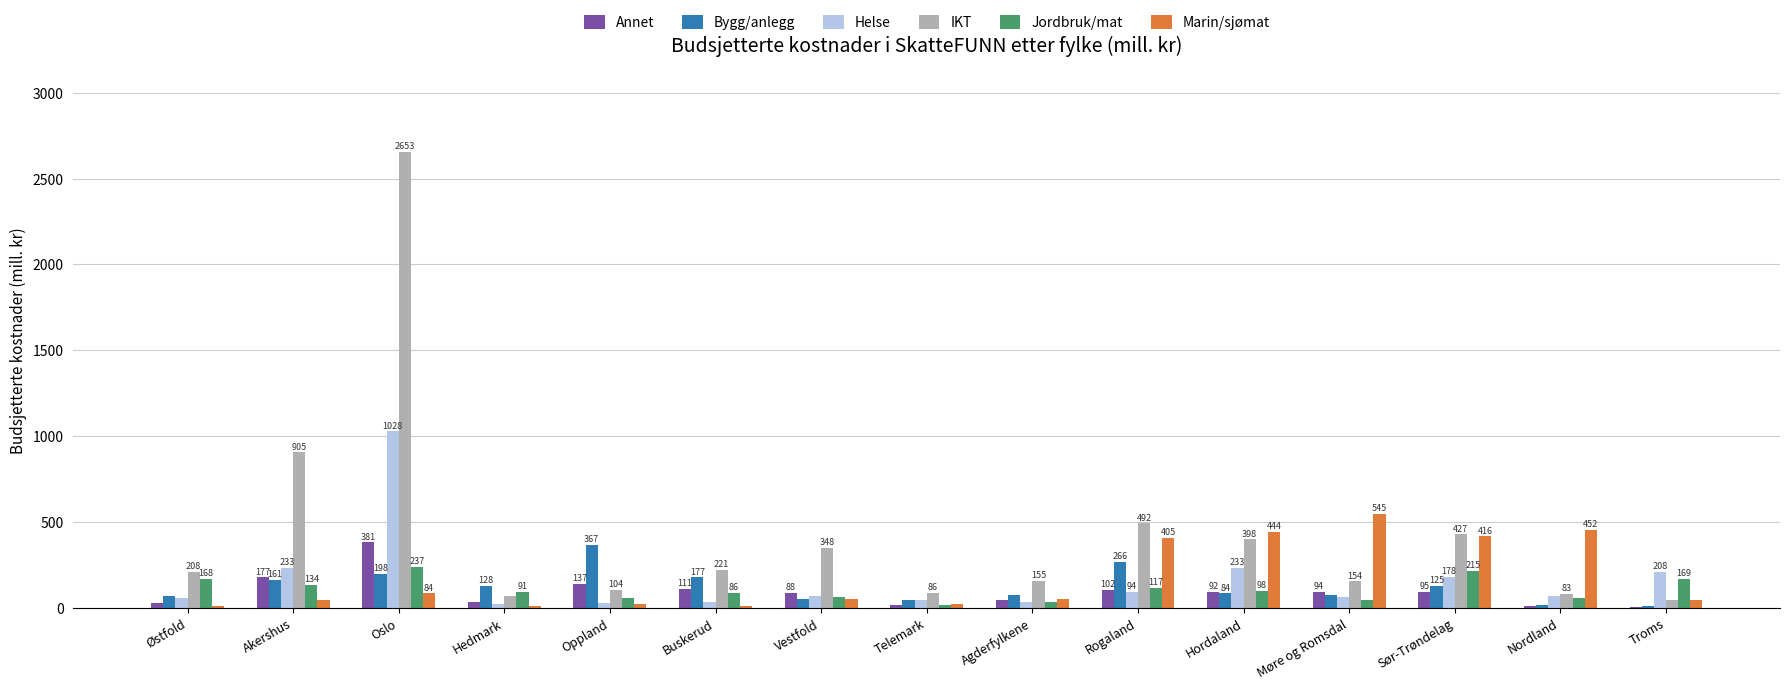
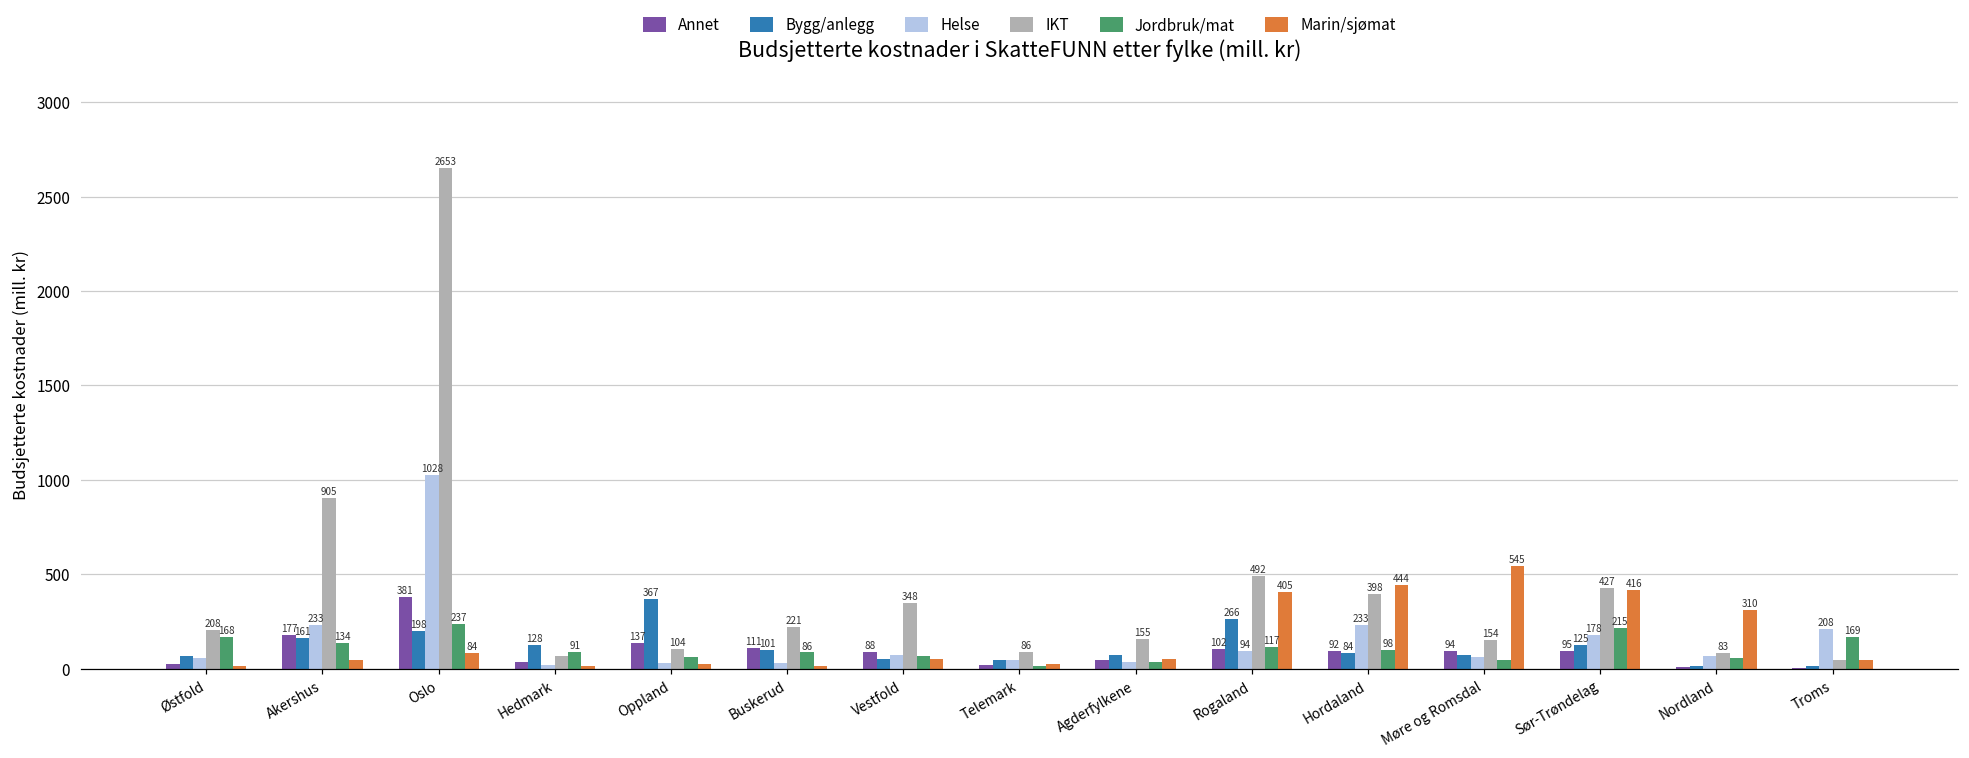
  {
    "Annet": {
      "Akershus": 177,
      "Oslo": 381,
      "Oppland": 137,
      "Vestfold": 88,
      "Rogaland": 102,
      "Hordaland": 92,
      "Møre og Romsdal": 94,
      "Sør-Trøndelag": 95
    },
    "Bygg/anlegg": {
      "Akershus": 161,
      "Oslo": 198,
      "Hedmark": 128,
      "Oppland": 367,
-     "Buskerud": 177,
+     "Buskerud": 101,
      "Rogaland": 266,
      "Hordaland": 84,
      "Sør-Trøndelag": 125
    },
    "Helse": {
      "Akershus": 233,
      "Oslo": 1028,
      "Rogaland": 94,
      "Hordaland": 233,
      "Sør-Trøndelag": 178,
      "Troms": 208
    },
    "IKT": {
      "Østfold": 208,
      "Akershus": 905,
      "Oslo": 2653,
      "Oppland": 104,
      "Buskerud": 221,
      "Vestfold": 348,
      "Telemark": 86,
      "Agderfylkene": 155,
      "Rogaland": 492,
      "Hordaland": 398,
      "Møre og Romsdal": 154,
      "Sør-Trøndelag": 427,
      "Nordland": 83
    },
    "Jordbruk/mat": {
      "Østfold": 168,
      "Akershus": 134,
      "Oslo": 237,
      "Hedmark": 91,
      "Buskerud": 86,
      "Rogaland": 117,
      "Hordaland": 98,
      "Sør-Trøndelag": 215,
      "Troms": 169
    },
    "Marin/sjømat": {
      "Oslo": 84,
      "Rogaland": 405,
      "Hordaland": 444,
      "Møre og Romsdal": 545,
      "Sør-Trøndelag": 416,
-     "Nordland": 452
+     "Nordland": 310
    }
  }
